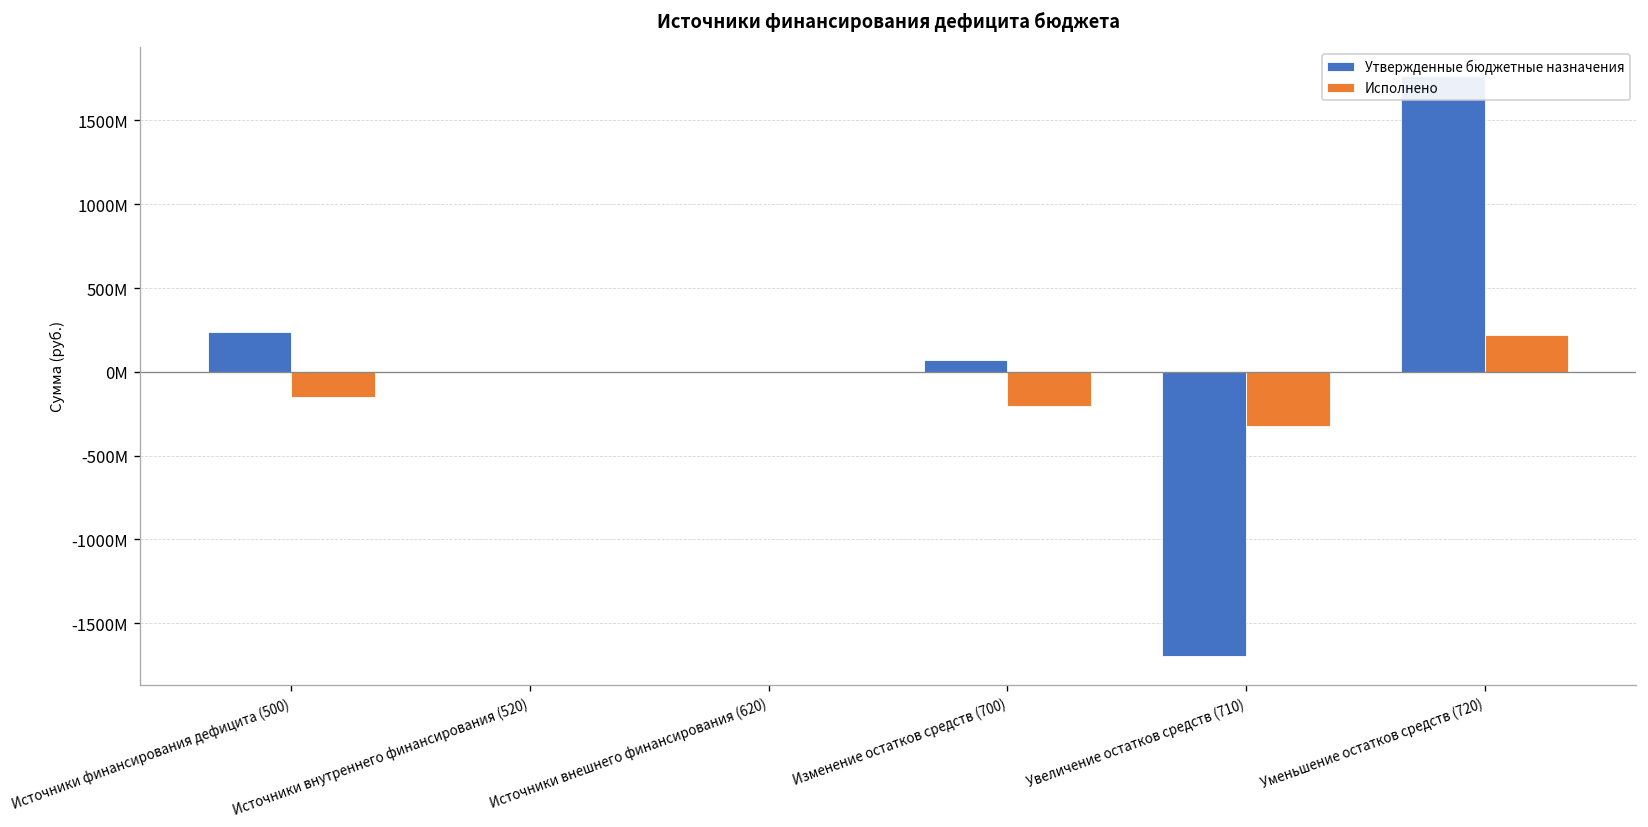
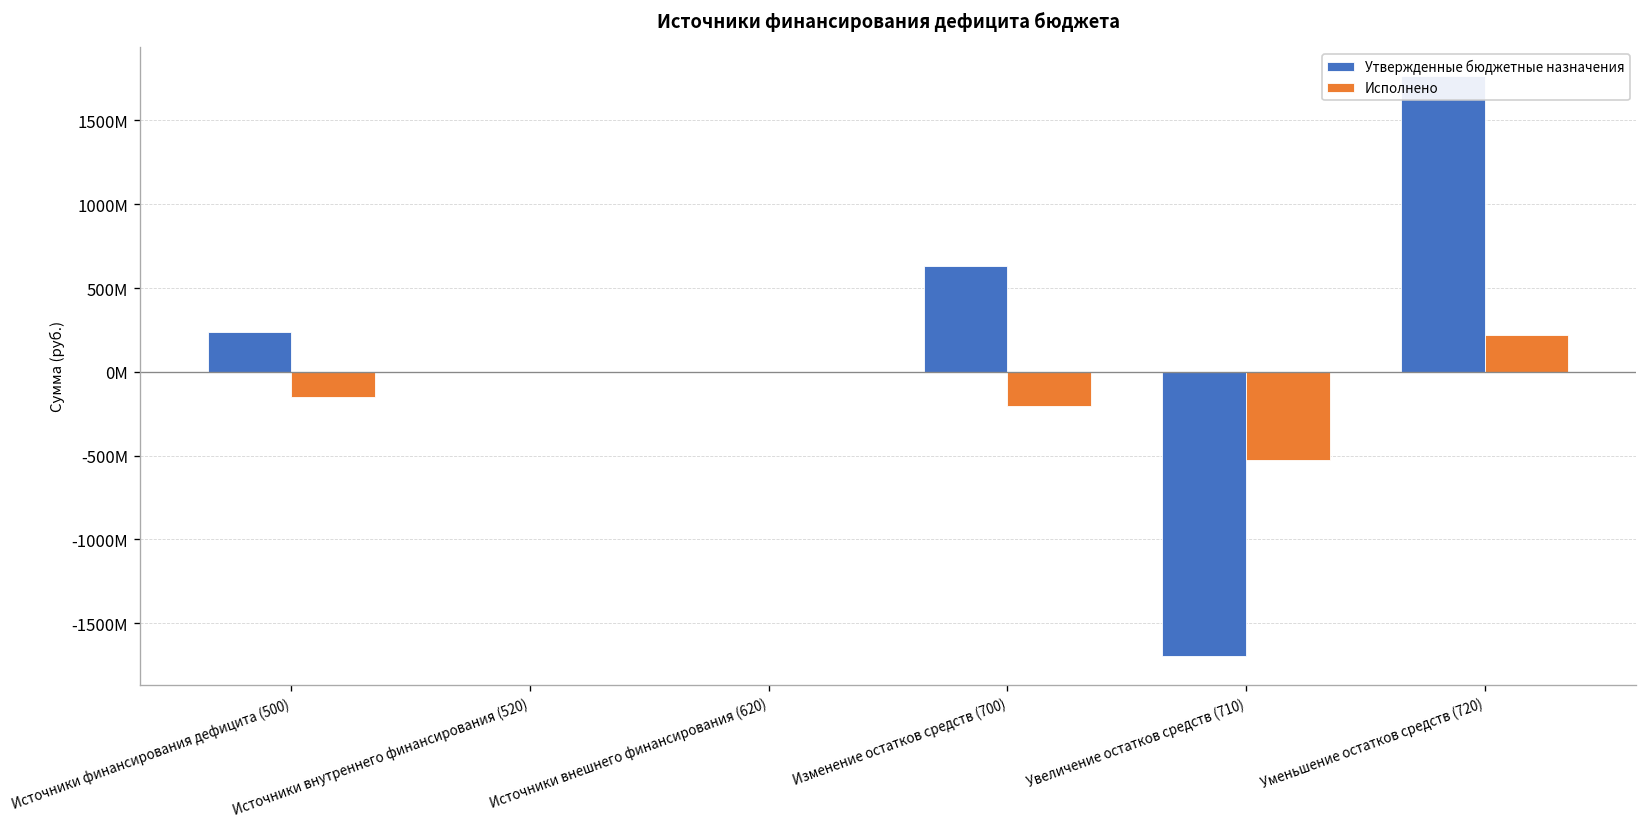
  {
    "Утвержденные бюджетные назначения": {
      "Источники финансирования дефицита (500)": 240000000,
      "Источники внутреннего финансирования (520)": 0,
      "Источники внешнего финансирования (620)": 0,
-     "Изменение остатков средств (700)": 70000000,
+     "Изменение остатков средств (700)": 630000000,
      "Увеличение остатков средств (710)": -1690000000
    },
    "Исполнено": {
      "Источники финансирования дефицита (500)": -150000000,
      "Источники внутреннего финансирования (520)": 0,
      "Источники внешнего финансирования (620)": 0,
      "Изменение остатков средств (700)": -210000000,
-     "Увеличение остатков средств (710)": -330000000,
+     "Увеличение остатков средств (710)": -530000000,
      "Уменьшение остатков средств (720)": 220000000
    }
  }
